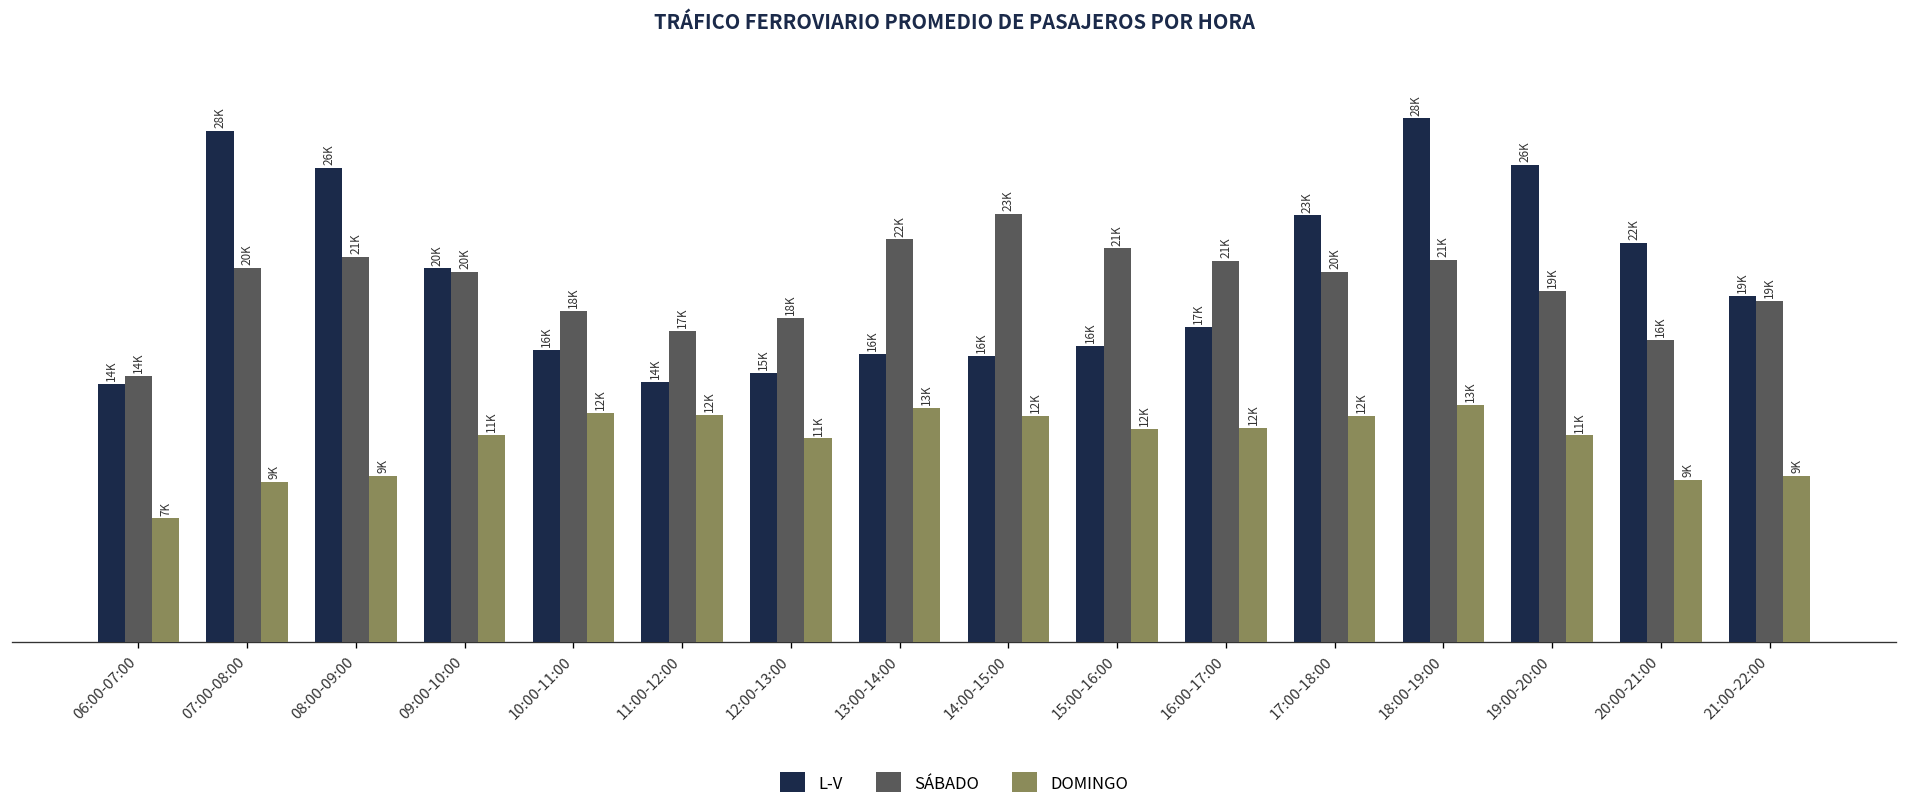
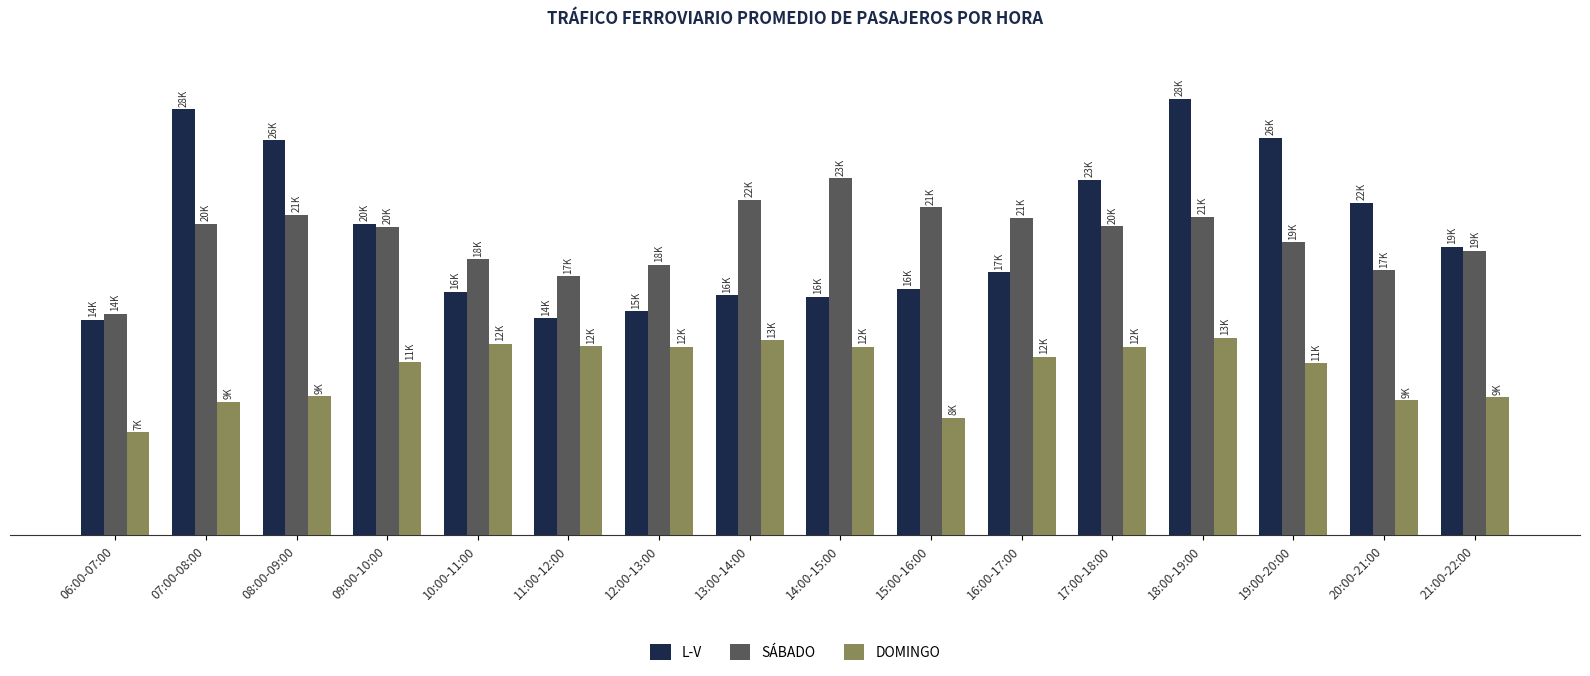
  {
    "L-V": {
      "06:00-07:00": "14K",
      "07:00-08:00": "28K",
      "08:00-09:00": "26K",
      "09:00-10:00": "20K",
      "10:00-11:00": "16K",
      "11:00-12:00": "14K",
      "12:00-13:00": "15K",
      "13:00-14:00": "16K",
      "14:00-15:00": "16K",
      "15:00-16:00": "16K",
      "16:00-17:00": "17K",
      "17:00-18:00": "23K",
      "18:00-19:00": "28K",
      "19:00-20:00": "26K",
      "20:00-21:00": "22K",
      "21:00-22:00": "19K"
    },
    "SÁBADO": {
      "06:00-07:00": "14K",
      "07:00-08:00": "20K",
      "08:00-09:00": "21K",
      "09:00-10:00": "20K",
      "10:00-11:00": "18K",
      "11:00-12:00": "17K",
      "12:00-13:00": "18K",
      "13:00-14:00": "22K",
      "14:00-15:00": "23K",
      "15:00-16:00": "21K",
      "16:00-17:00": "21K",
      "17:00-18:00": "20K",
      "18:00-19:00": "21K",
      "19:00-20:00": "19K",
-     "20:00-21:00": "16K",
+     "20:00-21:00": "17K",
      "21:00-22:00": "19K"
    },
    "DOMINGO": {
      "06:00-07:00": "7K",
      "07:00-08:00": "9K",
      "08:00-09:00": "9K",
      "09:00-10:00": "11K",
      "10:00-11:00": "12K",
      "11:00-12:00": "12K",
-     "12:00-13:00": "11K",
+     "12:00-13:00": "12K",
      "13:00-14:00": "13K",
      "14:00-15:00": "12K",
-     "15:00-16:00": "12K",
+     "15:00-16:00": "8K",
      "16:00-17:00": "12K",
      "17:00-18:00": "12K",
      "18:00-19:00": "13K",
      "19:00-20:00": "11K",
      "20:00-21:00": "9K",
      "21:00-22:00": "9K"
    }
  }
